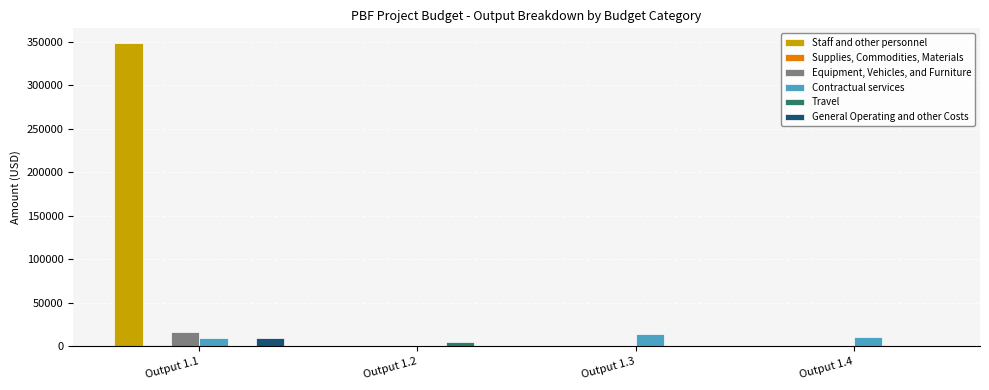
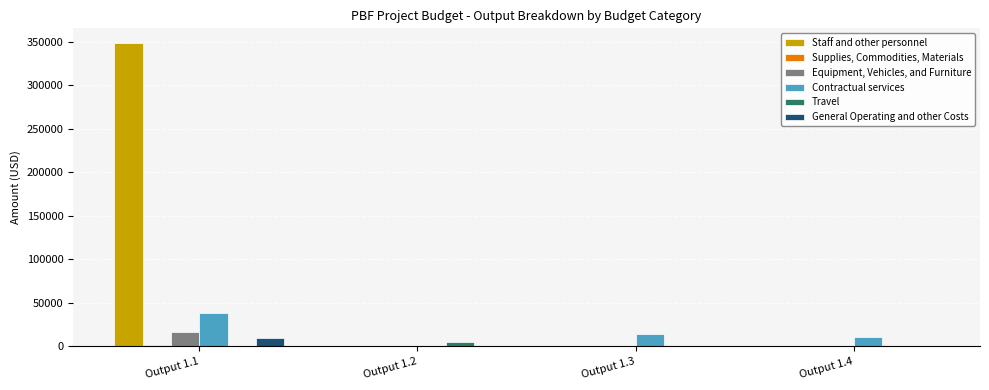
  {
    "Equipment, Vehicles, and Furniture": {
      "Output 1.1": 20000,
      "Output 1.2": 0,
      "Output 1.3": 0,
      "Output 1.4": 0
    },
    "Contractual services": {
-     "Output 1.1": 10000,
+     "Output 1.1": 40000,
      "Output 1.2": 0,
      "Output 1.3": 10000,
      "Output 1.4": 10000
    }
  }
